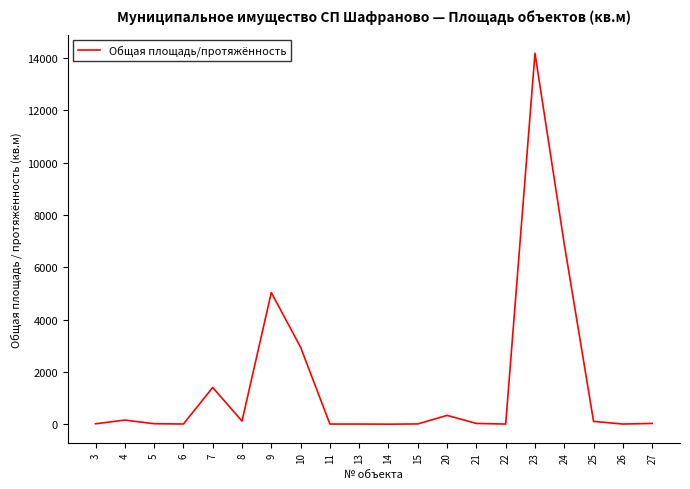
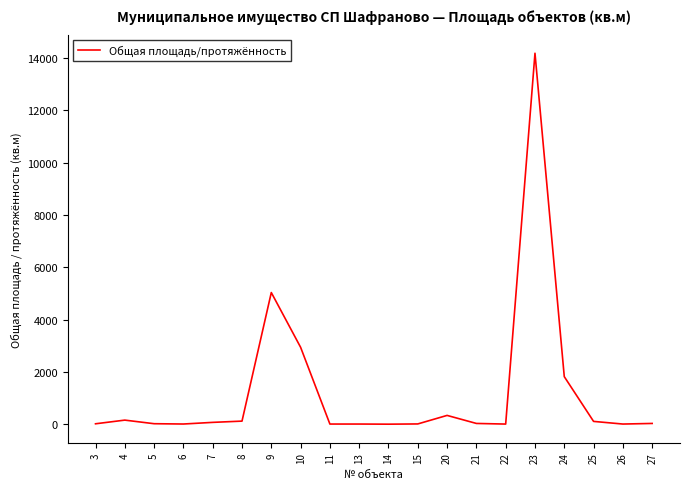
  {
    "3": 0,
    "4": 200,
    "5": 0,
    "6": 0,
-   "7": 1400,
+   "7": 100,
    "8": 100,
    "9": 5000,
    "10": 2900,
    "11": 0,
    "13": 0,
    "14": 0,
    "15": 0,
    "20": 300,
    "21": 0,
    "22": 0,
    "23": 14200,
-   "24": 6900,
+   "24": 1800,
    "25": 100,
    "26": 0,
    "27": 0
  }
